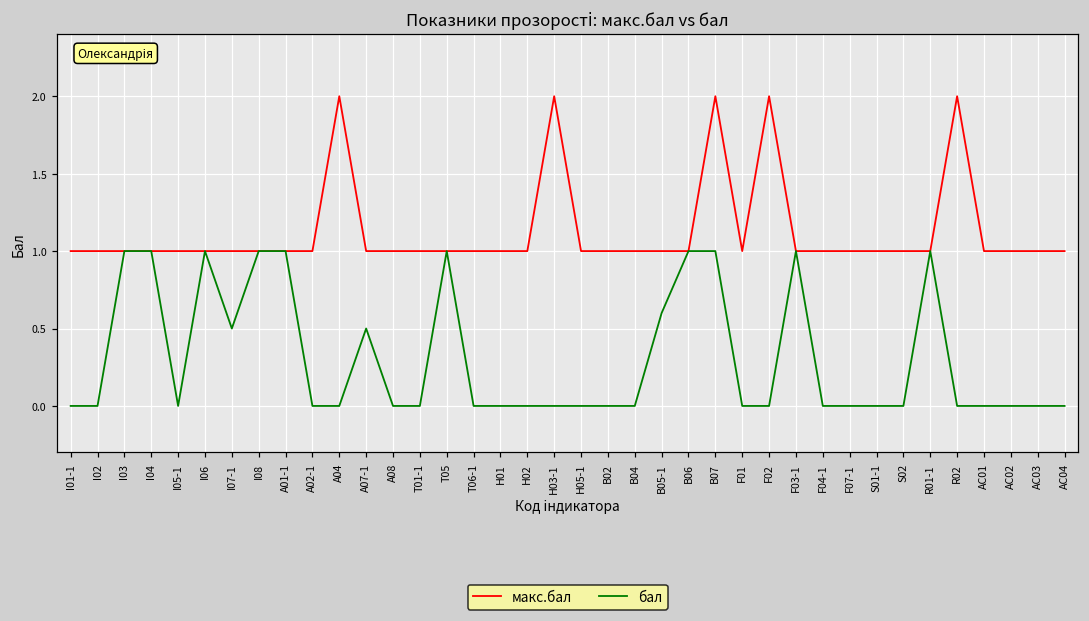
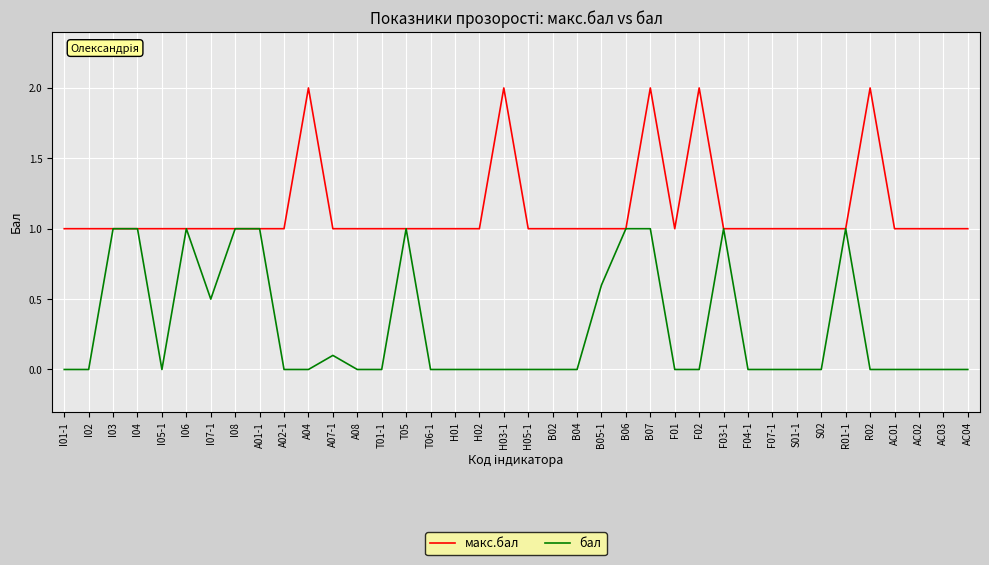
  {
    "макс.бал": {
      "І01-1": 1.0,
      "І02": 1.0,
      "I05-1": 1.0,
      "I07-1": 1.0,
      "A02-1": 1.0,
      "A04": 2.0,
      "A07-1": 1.0,
      "A08": 1.0,
      "T01-1": 1.0,
      "T06-1": 1.0,
      "H01": 1.0,
      "H02": 1.0,
      "H03-1": 2.0,
      "H05-1": 1.0,
      "B02": 1.0,
      "B04": 1.0,
      "B05-1": 1.0,
      "B07": 2.0,
      "F01": 1.0,
      "F02": 2.0,
      "F04-1": 1.0,
      "F07-1": 1.0,
      "S01-1": 1.0,
      "S02": 1.0,
      "R02": 2.0,
      "AC01": 1.0,
      "AC02": 1.0,
      "AC03": 1.0,
      "AC04": 1.0
    },
    "бал": {
      "І01-1": 0.0,
      "І02": 0.0,
      "I05-1": 0.0,
      "I07-1": 0.5,
      "A02-1": 0.0,
      "A04": 0.0,
-     "A07-1": 0.5,
+     "A07-1": 0.1,
      "A08": 0.0,
      "T01-1": 0.0,
      "T06-1": 0.0,
      "H01": 0.0,
      "H02": 0.0,
      "H03-1": 0.0,
      "H05-1": 0.0,
      "B02": 0.0,
      "B04": 0.0,
      "B05-1": 0.6,
      "B07": 1.0,
      "F01": 0.0,
      "F02": 0.0,
      "F04-1": 0.0,
      "F07-1": 0.0,
      "S01-1": 0.0,
      "S02": 0.0,
      "R02": 0.0,
      "AC01": 0.0,
      "AC02": 0.0,
      "AC03": 0.0,
      "AC04": 0.0
    }
  }
